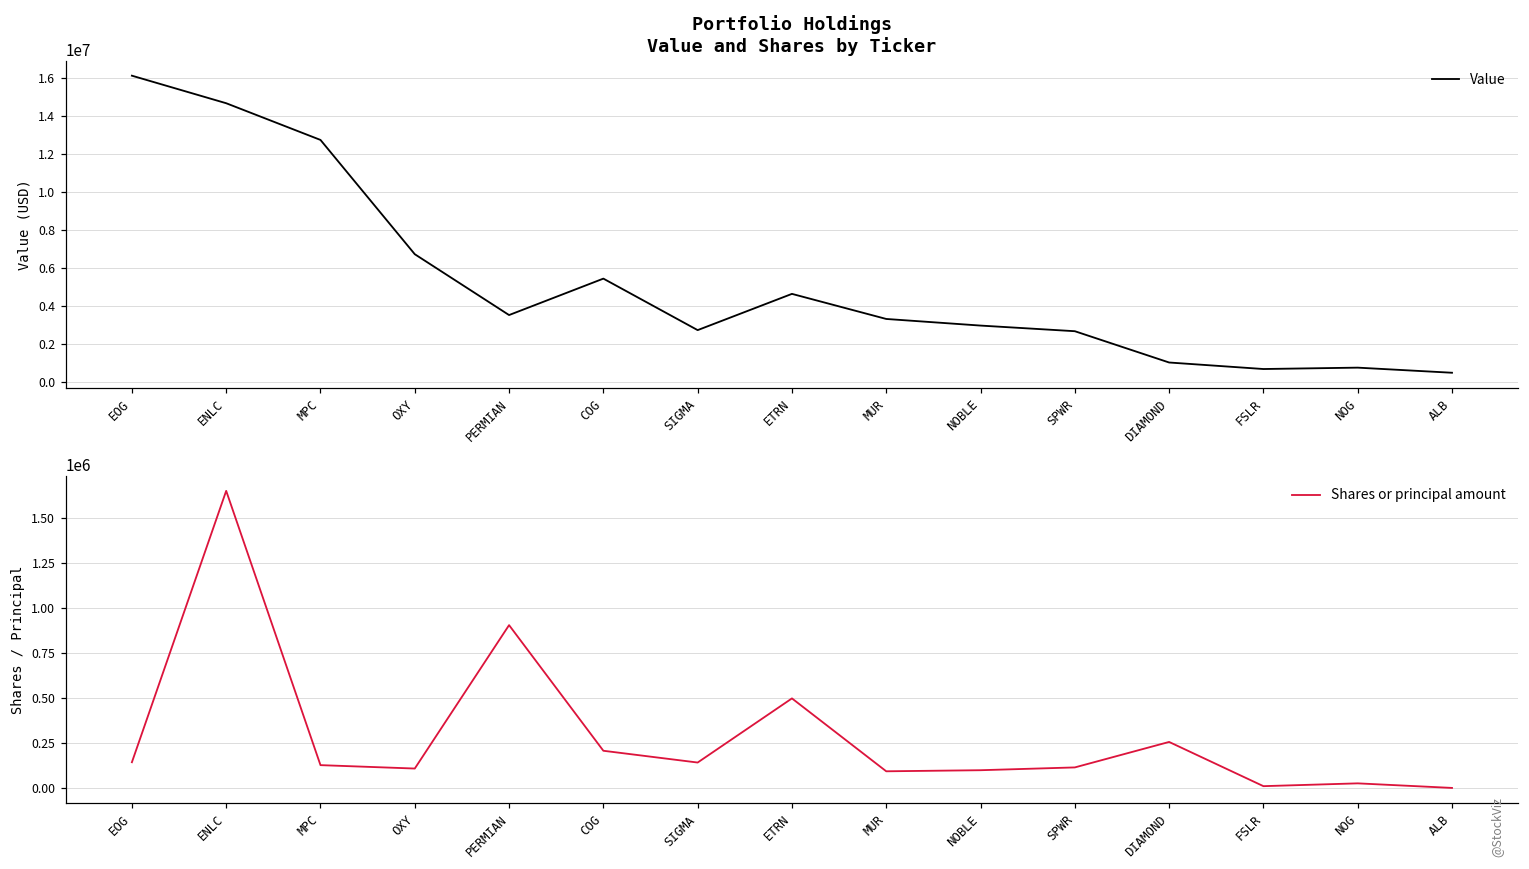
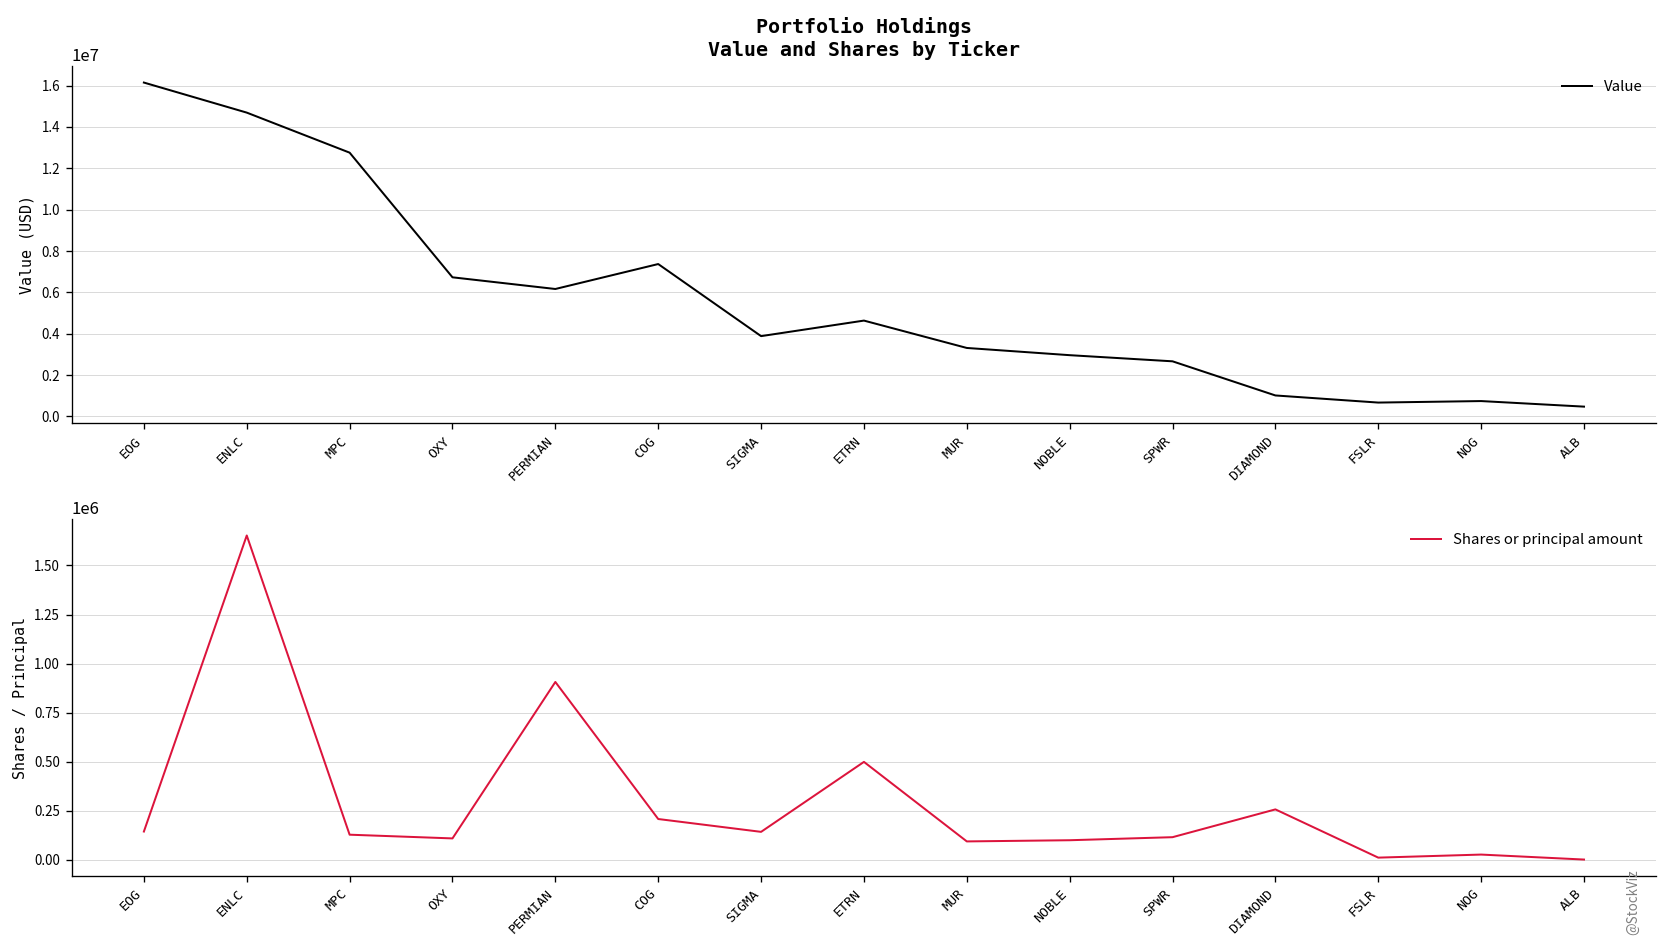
  {
    "Portfolio Holdings Value and Shares by Ticker": {
      "EOG": 16100000,
      "ENLC": 14700000,
      "MPC": 12800000,
      "OXY": 6700000,
-     "PERMIAN": 3500000,
-     "COG": 5400000,
-     "SIGMA": 2700000,
+     "PERMIAN": 6200000,
+     "COG": 7400000,
+     "SIGMA": 3900000,
      "ETRN": 4600000,
      "MUR": 3300000,
      "NOBLE": 3000000,
      "SPWR": 2700000,
      "DIAMOND": 1000000,
      "FSLR": 700000,
      "NOG": 700000,
      "ALB": 500000
    }
  }
